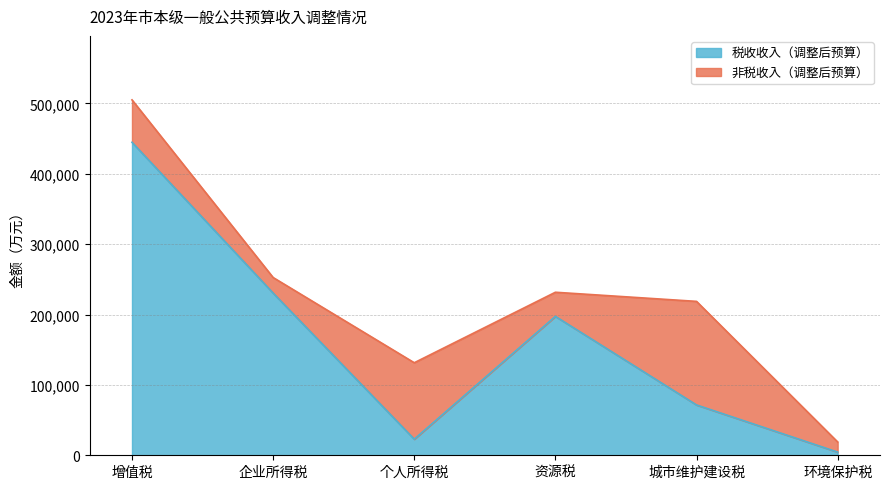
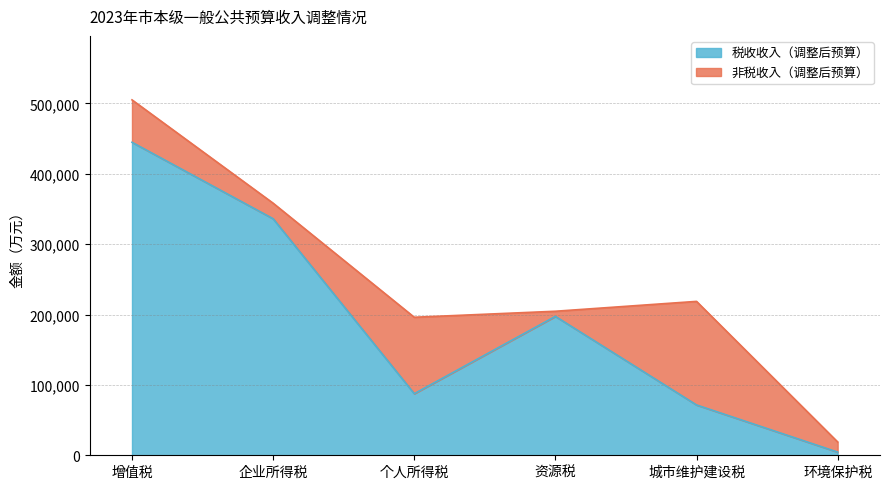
  {
    "税收收入（调整后预算）": {
      "增值税": "440,000",
-     "企业所得税": "230,000",
-     "个人所得税": "20,000",
+     "企业所得税": "340,000",
+     "个人所得税": "90,000",
      "资源税": "200,000",
      "城市维护建设税": "70,000",
      "环境保护税": "0"
    },
    "非税收入（调整后预算）": {
      "增值税": "60,000",
      "企业所得税": "20,000",
      "个人所得税": "110,000",
-     "资源税": "30,000",
+     "资源税": "10,000",
      "城市维护建设税": "150,000",
      "环境保护税": "10,000"
    }
  }
